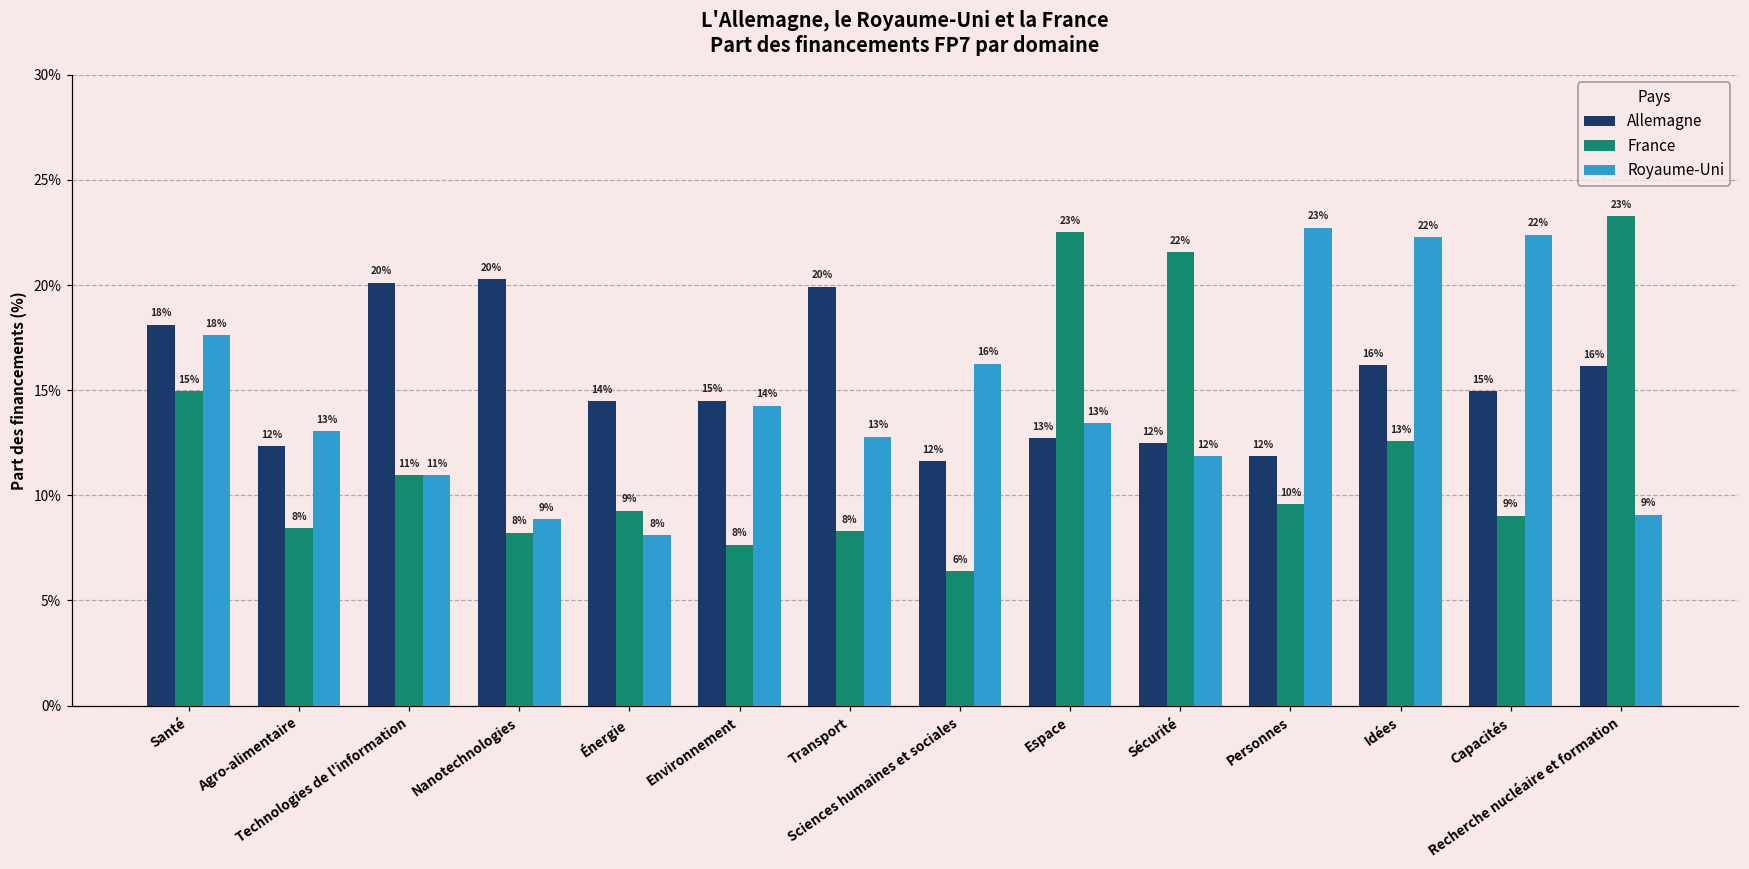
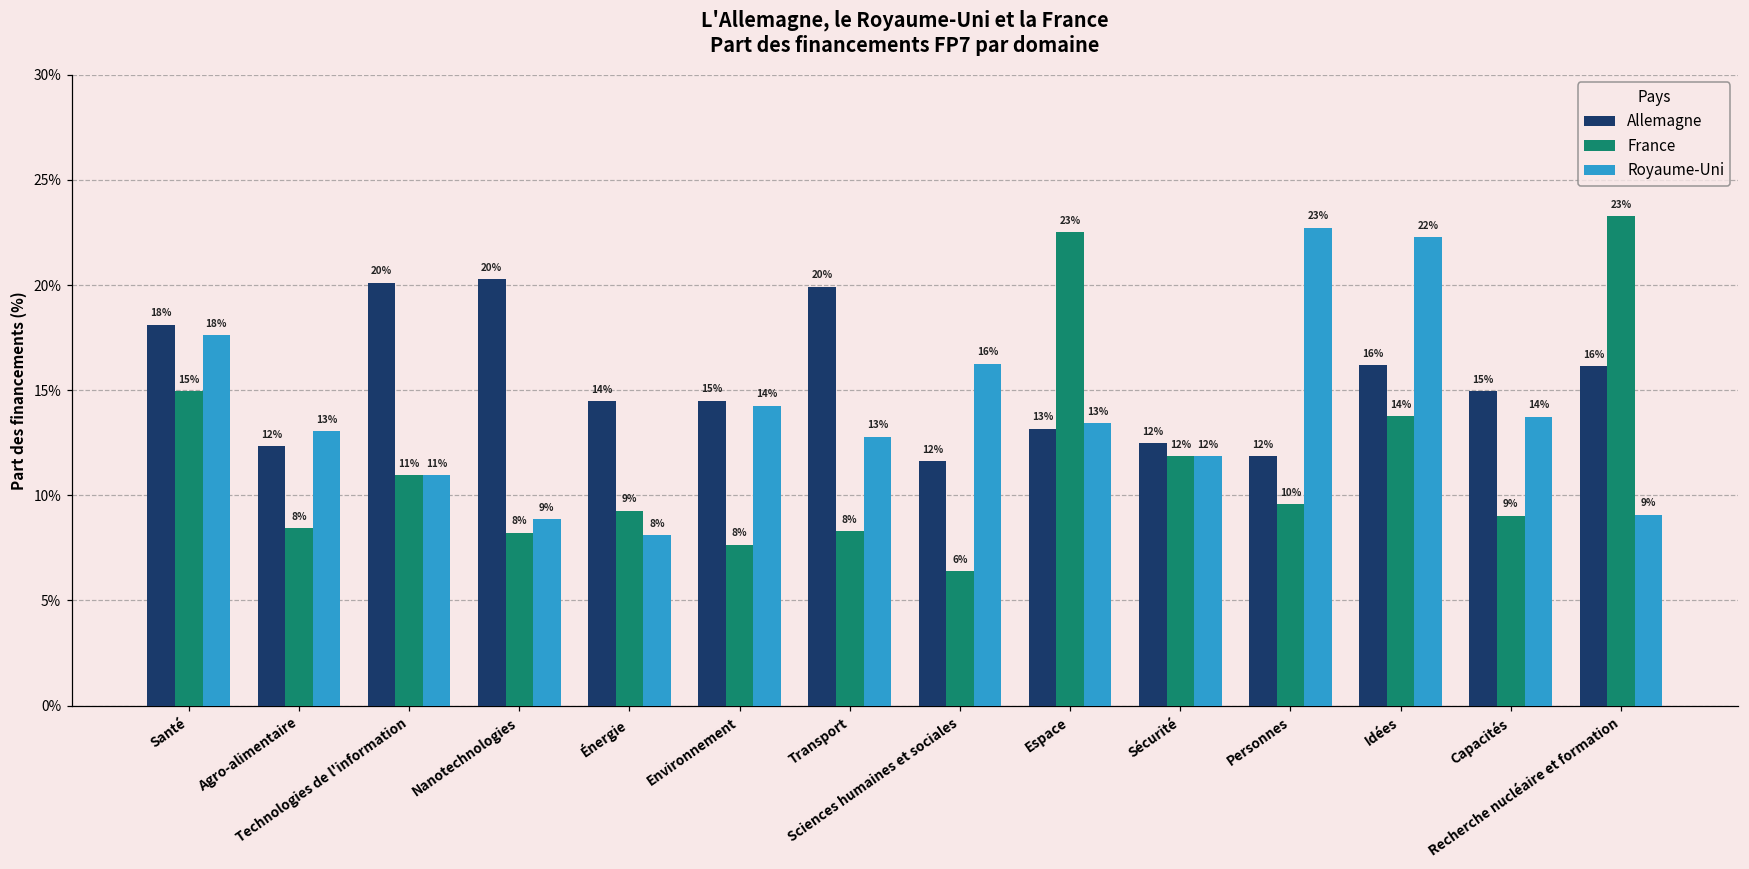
  {
    "Allemagne": {
-     "Espace": "12.7%"
+     "Espace": "13.2%"
    },
    "France": {
      "Santé": "15%",
      "Agro-alimentaire": "8%",
      "Technologies de l'information": "11%",
      "Nanotechnologies": "8%",
      "Énergie": "9%",
      "Environnement": "8%",
      "Transport": "8%",
      "Sciences humaines et sociales": "6%",
      "Espace": "23%",
-     "Sécurité": "22%",
+     "Sécurité": "12%",
      "Personnes": "10%",
-     "Idées": "13%",
+     "Idées": "14%",
      "Capacités": "9%",
      "Recherche nucléaire et formation": "23%"
    },
    "Royaume-Uni": {
      "Santé": "18%",
      "Agro-alimentaire": "13%",
      "Technologies de l'information": "11%",
      "Nanotechnologies": "9%",
      "Énergie": "8%",
      "Environnement": "14%",
      "Transport": "13%",
      "Sciences humaines et sociales": "16%",
      "Espace": "13%",
      "Sécurité": "12%",
      "Personnes": "23%",
      "Idées": "22%",
-     "Capacités": "22%",
+     "Capacités": "14%",
      "Recherche nucléaire et formation": "9%"
    }
  }
